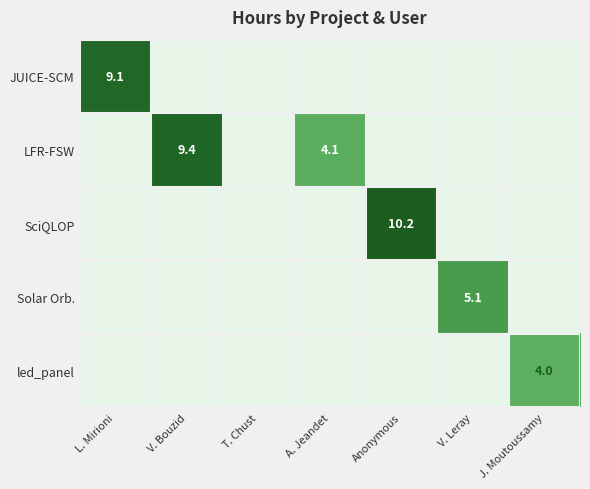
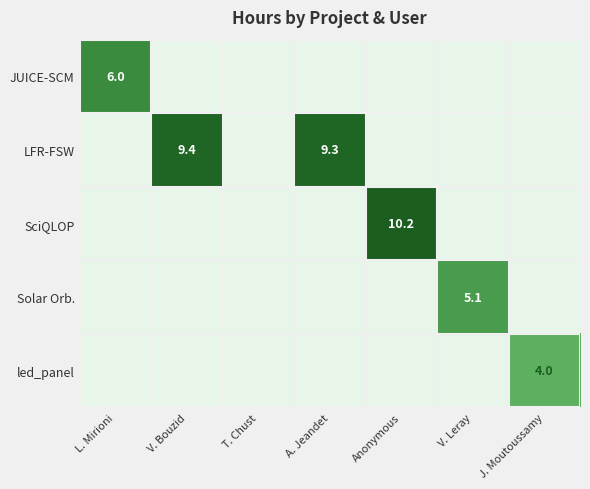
  {
    "JUICE-SCM": {
-     "L. Mirioni": 9.1
+     "L. Mirioni": 6.0
    },
    "LFR-FSW": {
      "V. Bouzid": 9.4,
-     "A. Jeandet": 4.1
+     "A. Jeandet": 9.3
    },
    "SciQLOP": {
      "Anonymous": 10.2
    },
    "Solar Orb.": {
      "V. Leray": 5.1
    },
    "led_panel": {
      "J. Moutoussamy": 4.0
    }
  }
